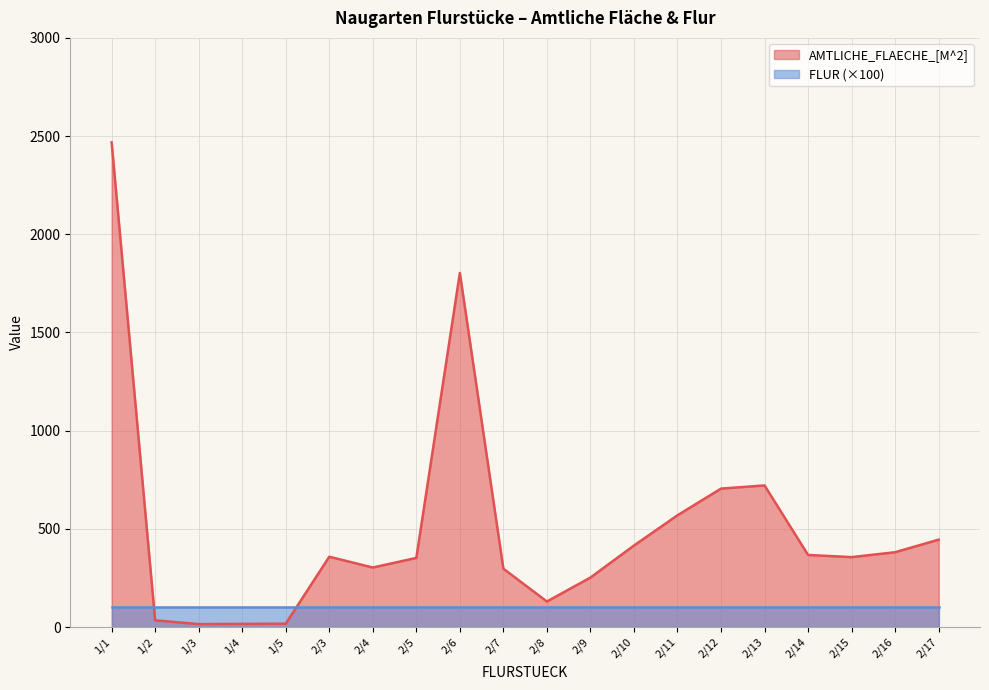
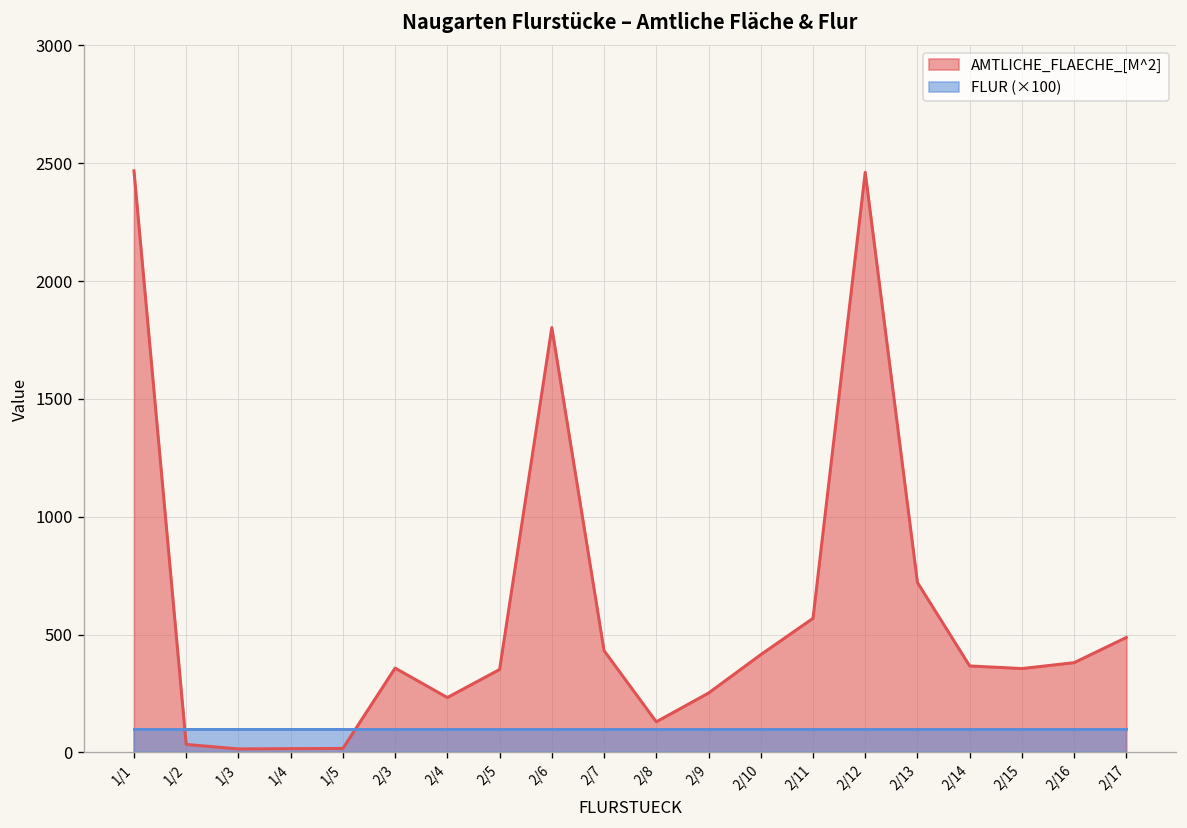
  {
    "AMTLICHE_FLAECHE_[M^2]": {
      "1/1": 2470,
      "1/2": 30,
      "1/3": 20,
      "1/4": 20,
      "1/5": 20,
      "2/3": 360,
-     "2/4": 300,
+     "2/4": 230,
      "2/5": 350,
      "2/6": 1800,
-     "2/7": 300,
+     "2/7": 430,
      "2/8": 130,
      "2/9": 250,
      "2/10": 420,
      "2/11": 570,
-     "2/12": 710,
+     "2/12": 2460,
      "2/13": 720,
      "2/14": 370,
      "2/15": 360,
      "2/16": 380,
-     "2/17": 450
+     "2/17": 490
    },
    "FLUR (×100)": {
      "1/1": 100,
      "1/2": 100,
      "1/3": 100,
      "1/4": 100,
      "1/5": 100,
      "2/3": 100,
      "2/4": 100,
      "2/5": 100,
      "2/6": 100,
      "2/7": 100,
      "2/8": 100,
      "2/9": 100,
      "2/10": 100,
      "2/11": 100,
      "2/12": 100,
      "2/13": 100,
      "2/14": 100,
      "2/15": 100,
      "2/16": 100,
      "2/17": 100
    }
  }
